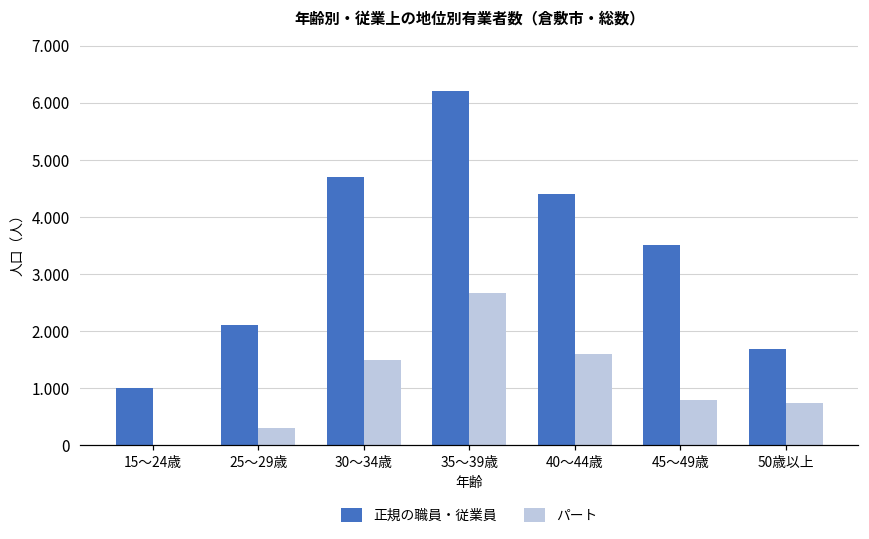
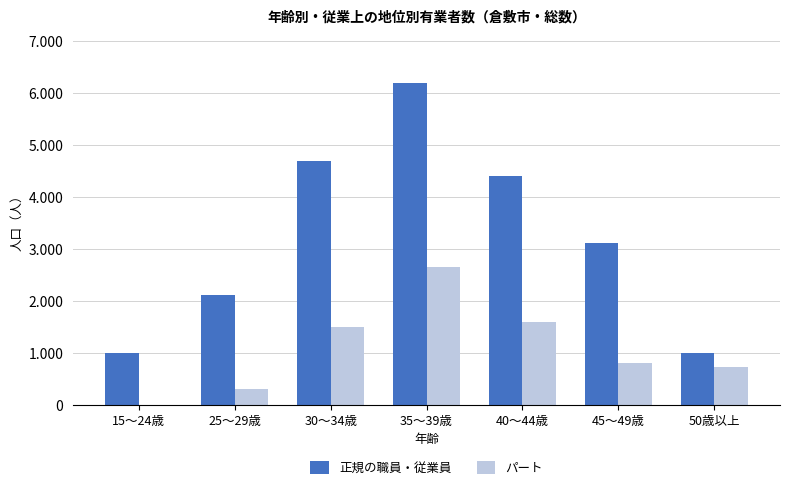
  {
    "正規の職員・従業員": {
      "15～24歳": 1.0,
      "25～29歳": 2.1,
      "30～34歳": 4.7,
      "35～39歳": 6.2,
      "40～44歳": 4.4,
-     "45～49歳": 3.5,
-     "50歳以上": 1.7
+     "45～49歳": 3.1,
+     "50歳以上": 1.0
    },
    "パート": {
      "15～24歳": 0.0,
      "25～29歳": 0.3,
      "30～34歳": 1.5,
      "35～39歳": 2.7,
      "40～44歳": 1.6,
      "45～49歳": 0.8,
      "50歳以上": 0.7
    }
  }
